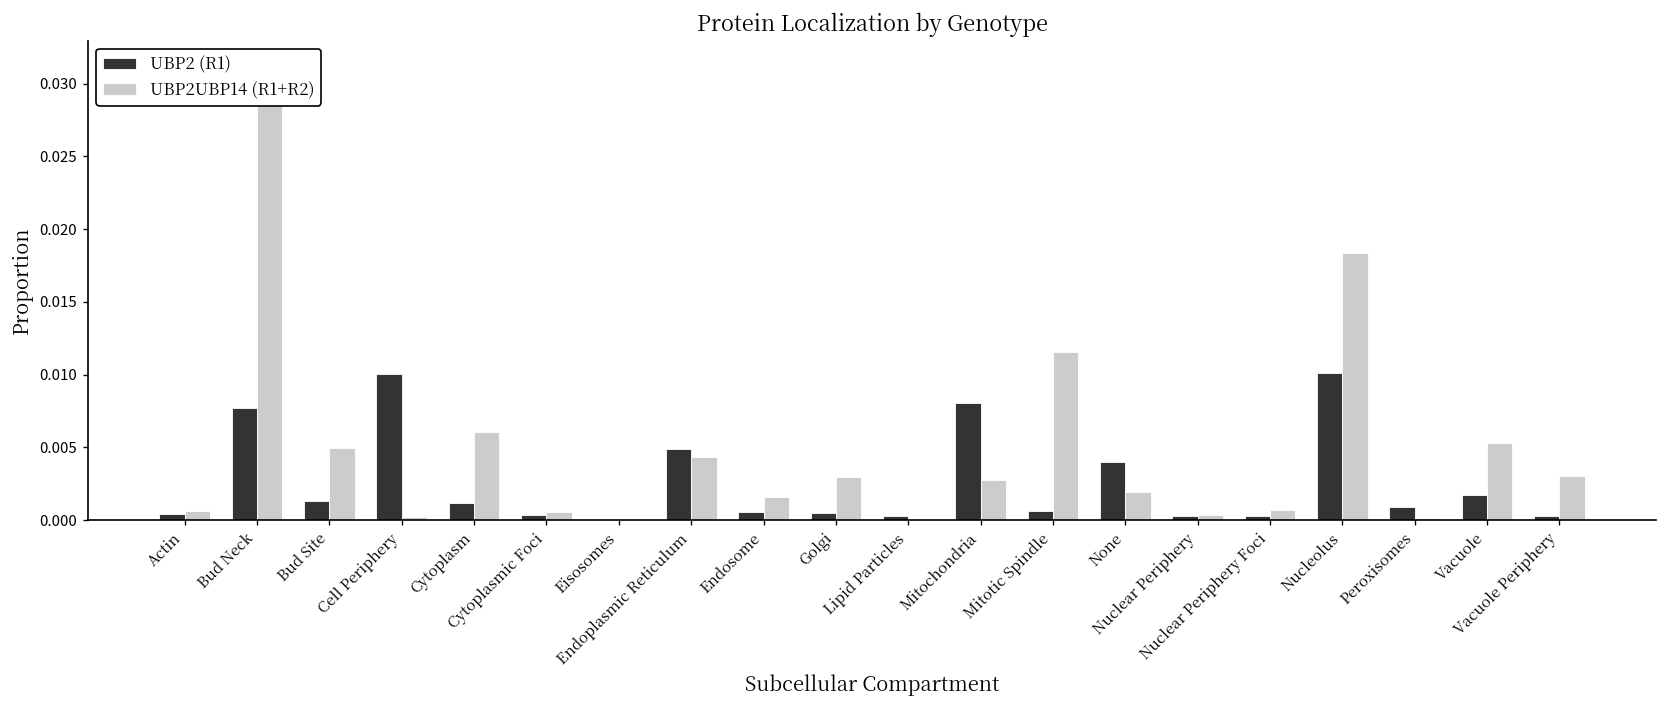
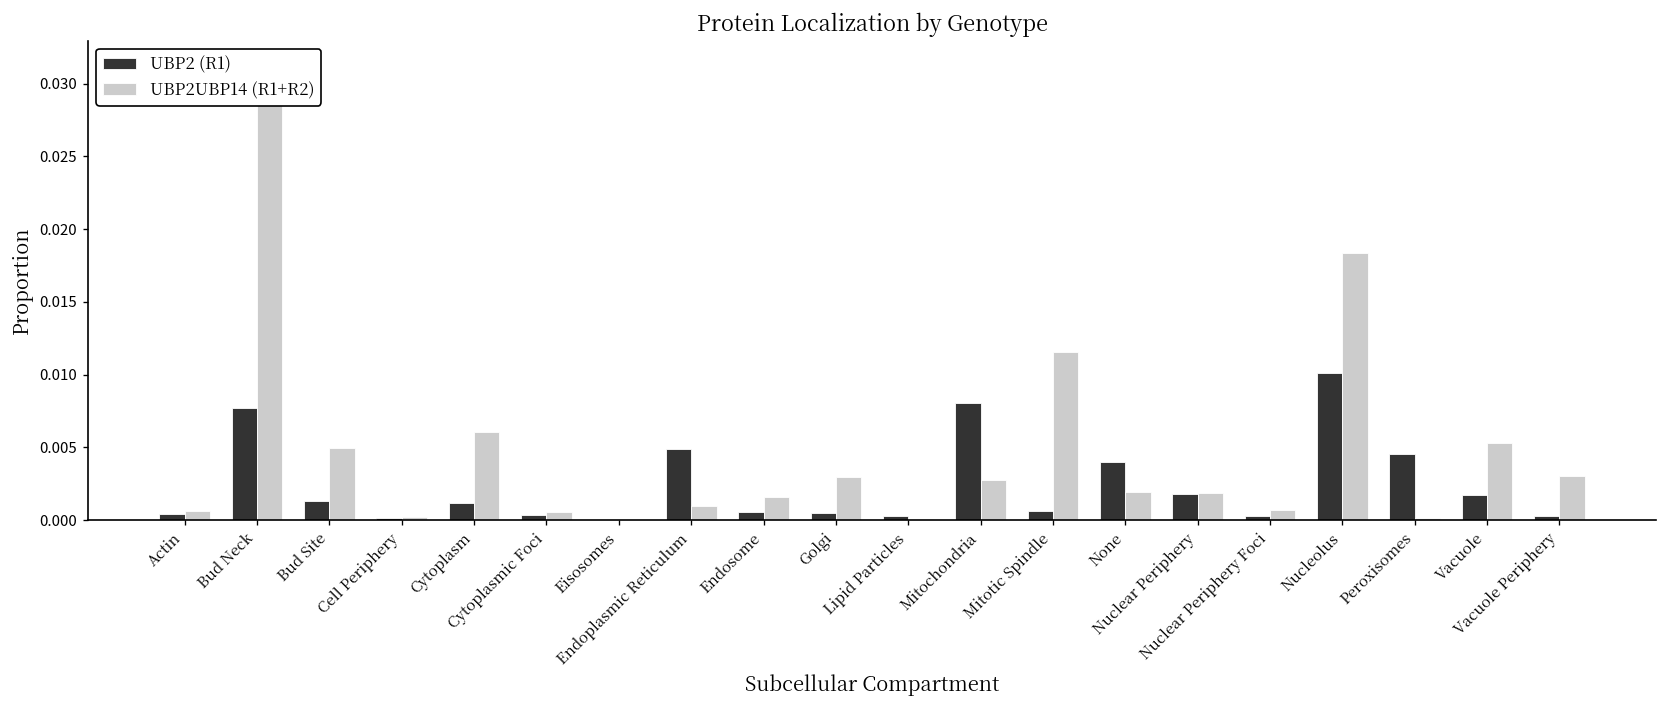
  {
    "UBP2 (R1)": {
      "Actin": 0.0004,
      "Bud Neck": 0.0077,
      "Bud Site": 0.0013,
-     "Cell Periphery": 0.0100,
+     "Cell Periphery": 0.0002,
      "Cytoplasm": 0.0012,
      "Cytoplasmic Foci": 0.0004,
      "Endoplasmic Reticulum": 0.0049,
      "Endosome": 0.0005,
      "Golgi": 0.0005,
      "Lipid Particles": 0.0003,
      "Mitochondria": 0.0080,
      "Mitotic Spindle": 0.0006,
      "None": 0.0040,
-     "Nuclear Periphery": 0.0003,
+     "Nuclear Periphery": 0.0018,
      "Nuclear Periphery Foci": 0.0003,
      "Nucleolus": 0.0101,
-     "Peroxisomes": 0.0009,
+     "Peroxisomes": 0.0046,
      "Vacuole": 0.0017,
      "Vacuole Periphery": 0.0003
    },
    "UBP2UBP14 (R1+R2)": {
      "Actin": 0.0006,
      "Bud Site": 0.0049,
      "Cytoplasm": 0.0060,
      "Cytoplasmic Foci": 0.0005,
-     "Endoplasmic Reticulum": 0.0043,
+     "Endoplasmic Reticulum": 0.0009,
      "Endosome": 0.0016,
      "Golgi": 0.0029,
      "Mitochondria": 0.0027,
      "Mitotic Spindle": 0.0115,
      "None": 0.0020,
-     "Nuclear Periphery": 0.0004,
+     "Nuclear Periphery": 0.0019,
      "Nuclear Periphery Foci": 0.0007,
      "Nucleolus": 0.0183,
      "Vacuole": 0.0053,
      "Vacuole Periphery": 0.0030
    }
  }
